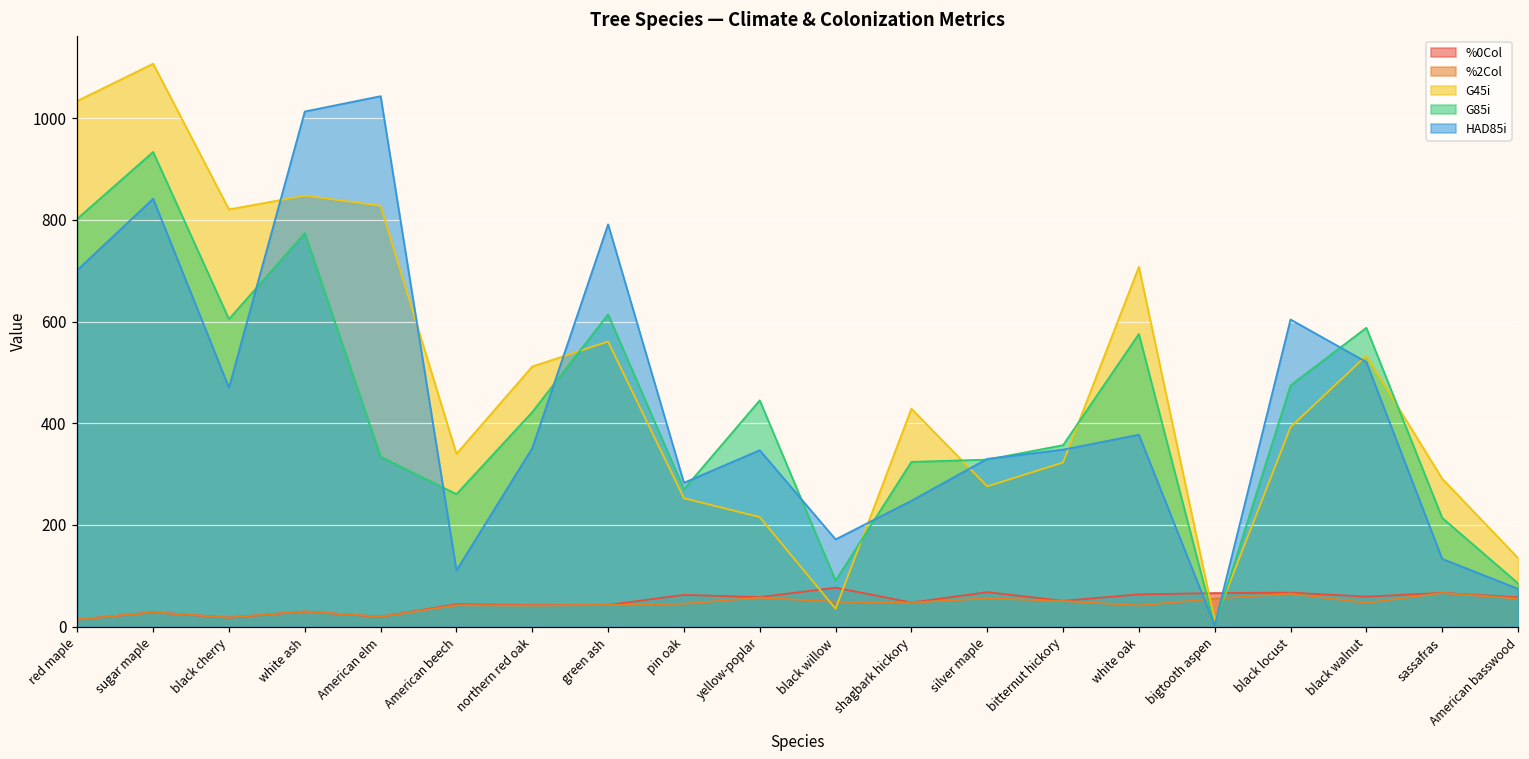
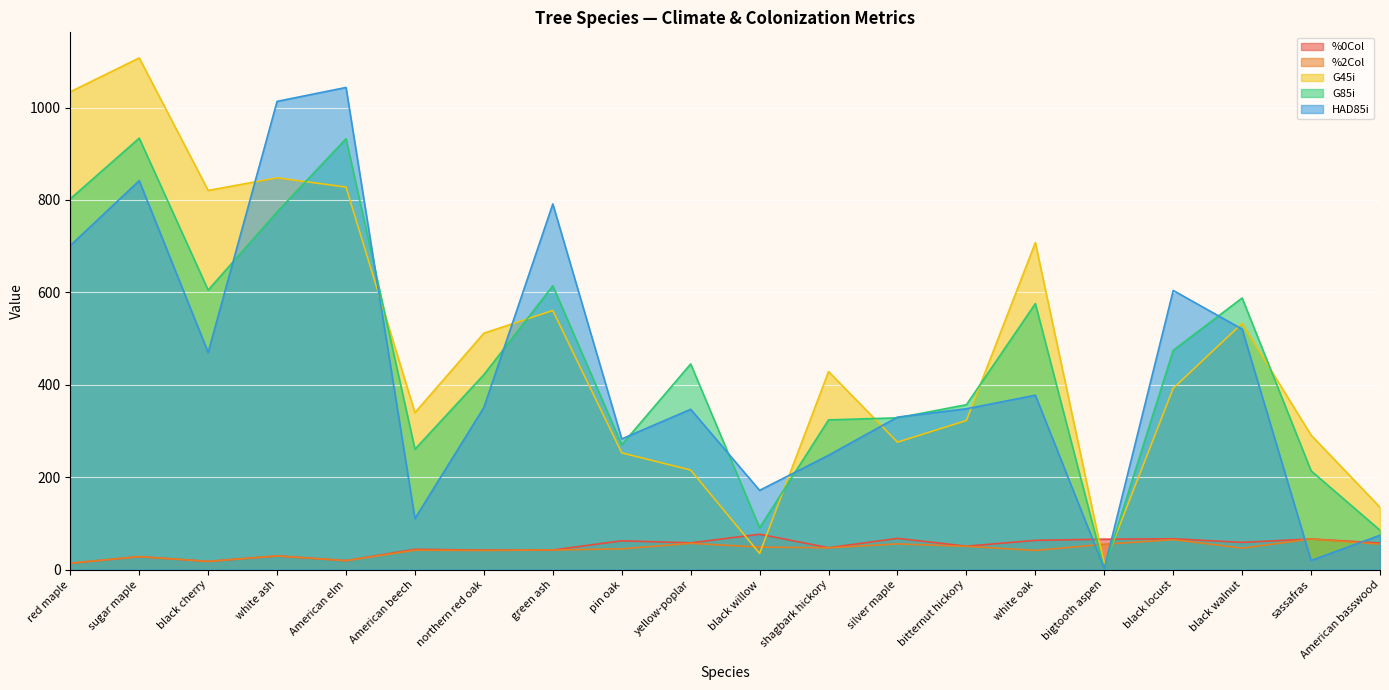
  {
    "G45i": {
      "red maple": 1030,
      "sugar maple": 1110,
      "black cherry": 820,
      "white ash": 850,
      "American elm": 830,
      "American beech": 340,
      "northern red oak": 510,
      "green ash": 560,
      "pin oak": 250,
      "yellow-poplar": 220,
      "black willow": 30,
      "shagbark hickory": 430,
      "silver maple": 280,
      "bitternut hickory": 320,
      "white oak": 710,
      "bigtooth aspen": 10,
      "black locust": 390,
      "black walnut": 530,
      "sassafras": 290,
      "American basswood": 130
    },
    "G85i": {
      "red maple": 800,
      "sugar maple": 930,
      "black cherry": 600,
      "white ash": 770,
-     "American elm": 330,
+     "American elm": 930,
      "American beech": 260,
      "northern red oak": 420,
      "green ash": 610,
      "pin oak": 270,
      "yellow-poplar": 450,
      "black willow": 90,
      "shagbark hickory": 320,
      "bitternut hickory": 360,
      "white oak": 580,
      "black locust": 470,
      "black walnut": 590,
      "sassafras": 210,
      "American basswood": 90
    },
    "HAD85i": {
      "red maple": 700,
      "sugar maple": 840,
      "black cherry": 470,
      "white ash": 1010,
      "American elm": 1040,
      "American beech": 110,
      "northern red oak": 350,
      "green ash": 790,
      "pin oak": 280,
      "yellow-poplar": 350,
      "black willow": 170,
      "shagbark hickory": 250,
      "bitternut hickory": 350,
      "white oak": 380,
      "black locust": 600,
      "black walnut": 520,
-     "sassafras": 130,
+     "sassafras": 20,
      "American basswood": 70
    }
  }
